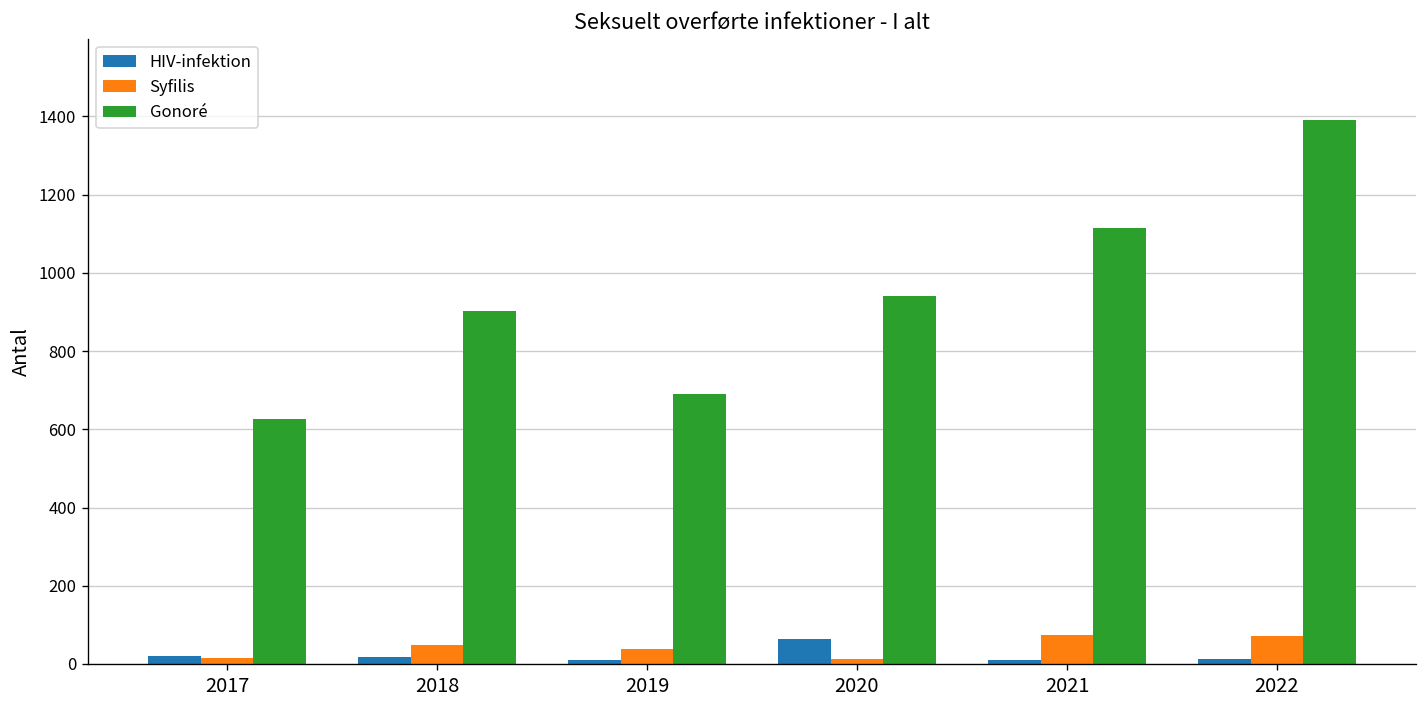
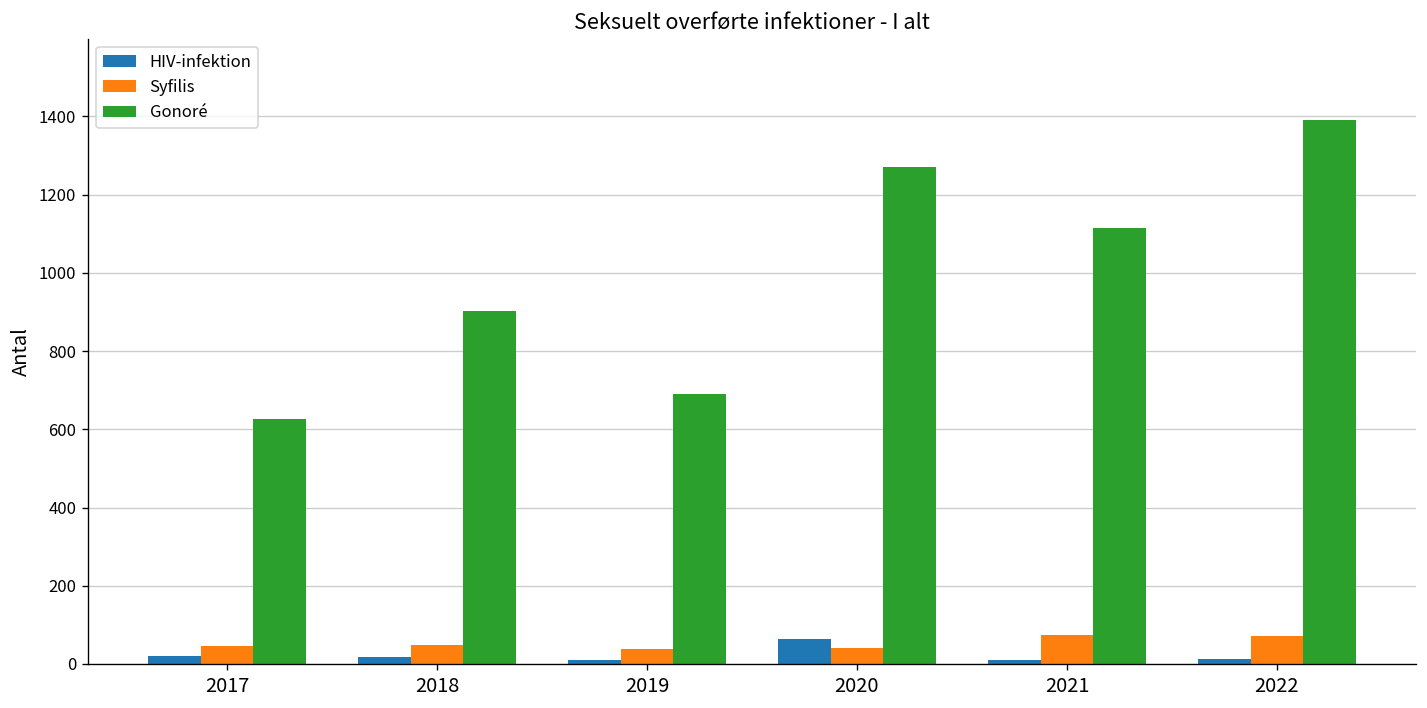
  {
    "HIV-infektion": {
      "2017": 20,
      "2018": 20,
      "2019": 10,
      "2020": 60,
      "2021": 10,
      "2022": 10
    },
    "Syfilis": {
-     "2017": 20,
+     "2017": 50,
      "2018": 50,
      "2019": 40,
-     "2020": 10,
+     "2020": 40,
      "2021": 70,
      "2022": 70
    },
    "Gonoré": {
      "2017": 630,
      "2018": 900,
      "2019": 690,
-     "2020": 940,
+     "2020": 1270,
      "2021": 1110,
      "2022": 1390
    }
  }
